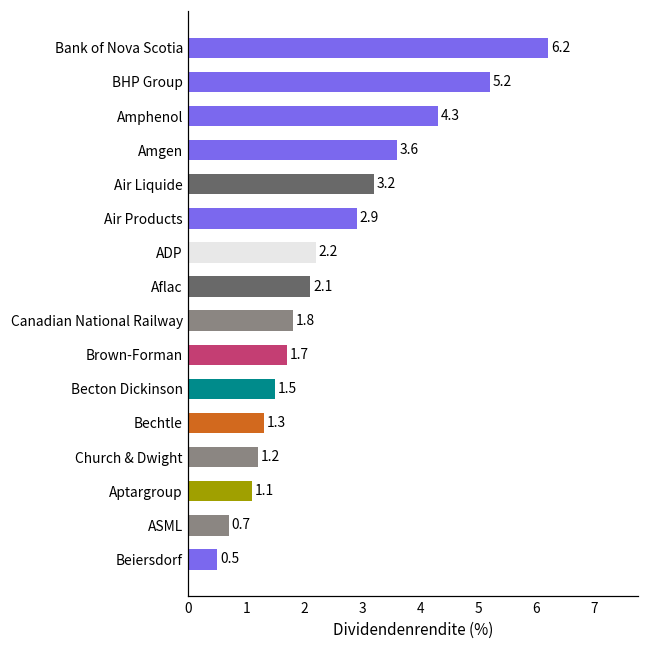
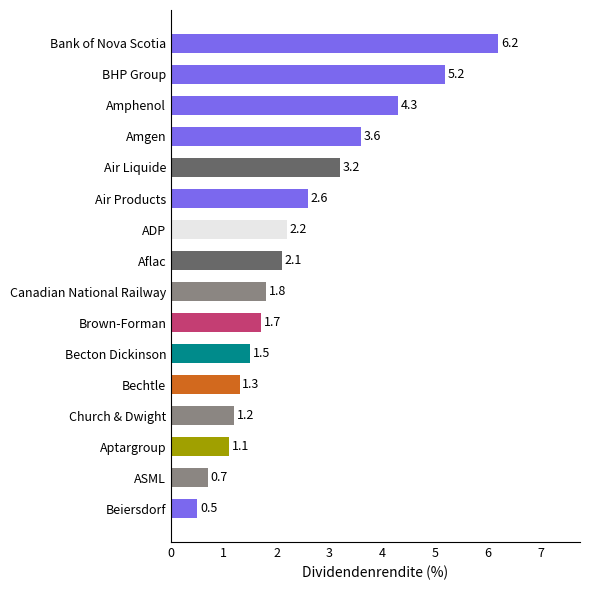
  {
    "Bank of Nova Scotia": 6.2,
    "BHP Group": 5.2,
    "Amphenol": 4.3,
    "Amgen": 3.6,
    "Air Liquide": 3.2,
-   "Air Products": 2.9,
+   "Air Products": 2.6,
    "ADP": 2.2,
    "Aflac": 2.1,
    "Canadian National Railway": 1.8,
    "Brown-Forman": 1.7,
    "Becton Dickinson": 1.5,
    "Bechtle": 1.3,
    "Church & Dwight": 1.2,
    "Aptargroup": 1.1,
    "ASML": 0.7,
    "Beiersdorf": 0.5
  }
